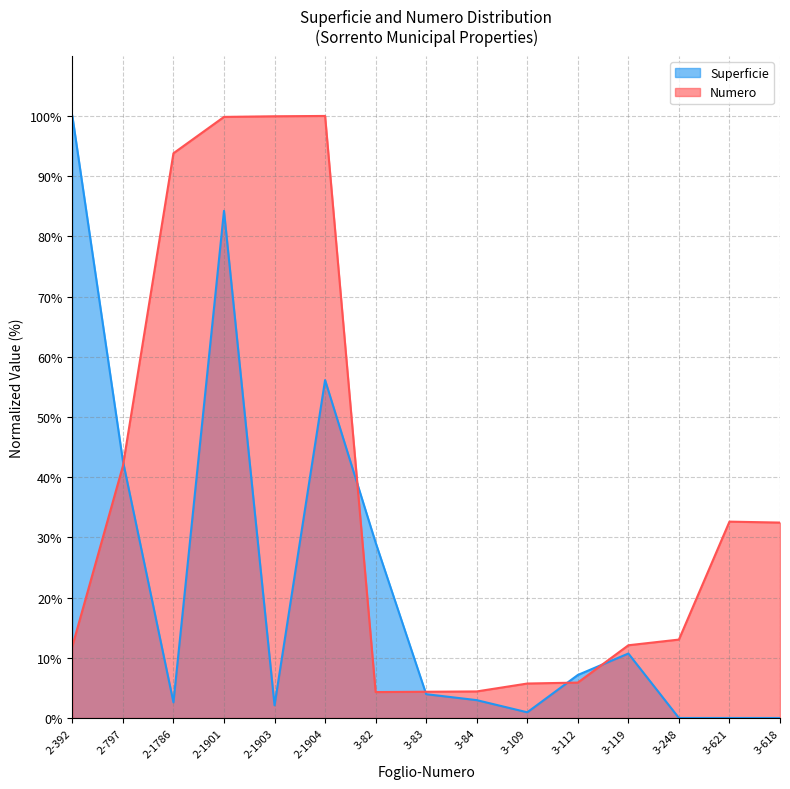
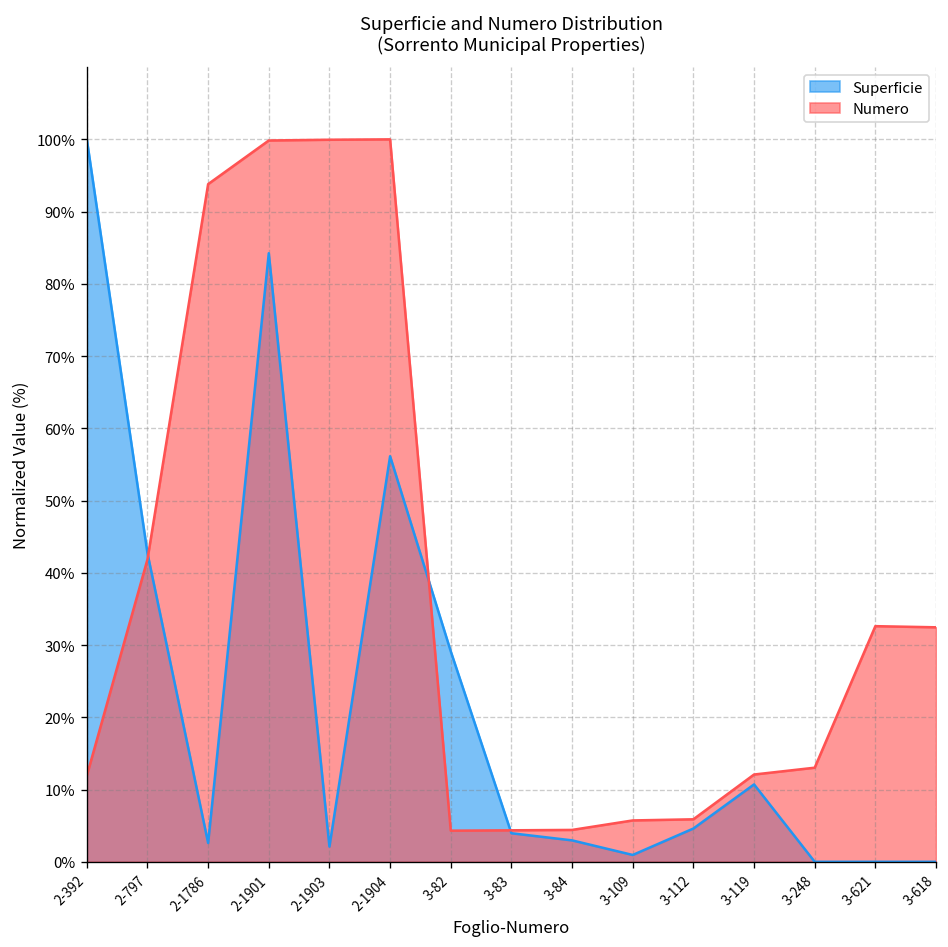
  {
    "Superficie": {
      "2-392": "100%",
      "2-797": "43%",
      "2-1786": "3%",
      "2-1901": "84%",
      "2-1903": "2%",
      "2-1904": "56%",
      "3-82": "29%",
      "3-84": "3%",
      "3-109": "1%",
-     "3-112": "7%",
+     "3-112": "5%",
      "3-119": "11%",
      "3-248": "0%",
      "3-621": "0%",
      "3-618": "0%"
    },
    "Numero": {
      "2-392": "12%",
      "2-797": "42%",
      "2-1786": "94%",
      "2-1901": "100%",
      "2-1903": "100%",
      "2-1904": "100%",
      "3-82": "4%",
      "3-84": "4%",
      "3-109": "6%",
      "3-112": "6%",
      "3-119": "12%",
      "3-248": "13%",
      "3-621": "33%",
      "3-618": "32%"
    }
  }
